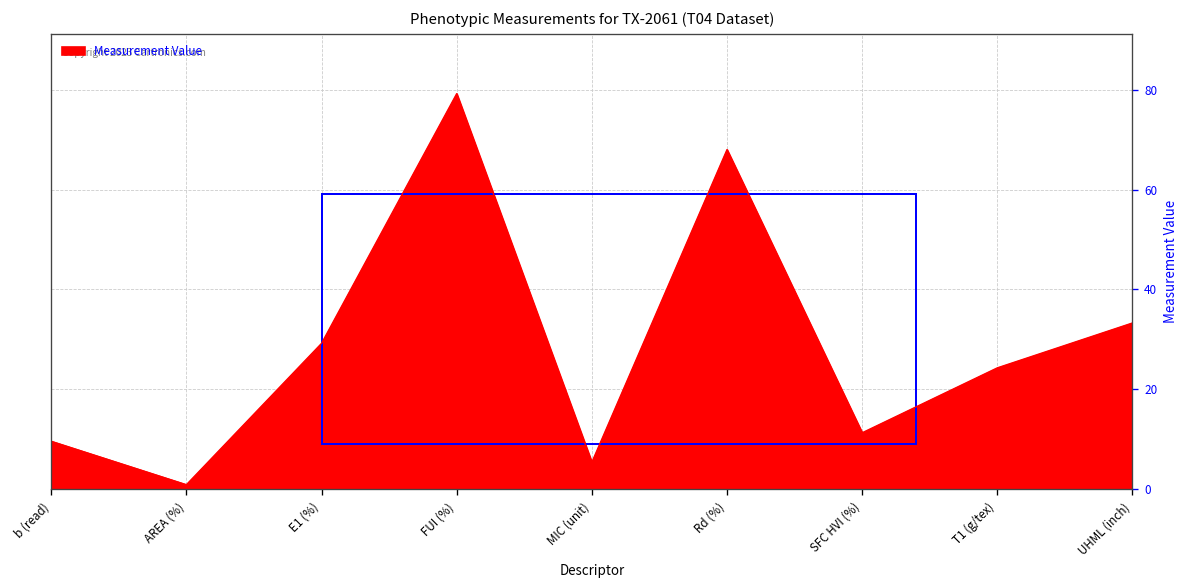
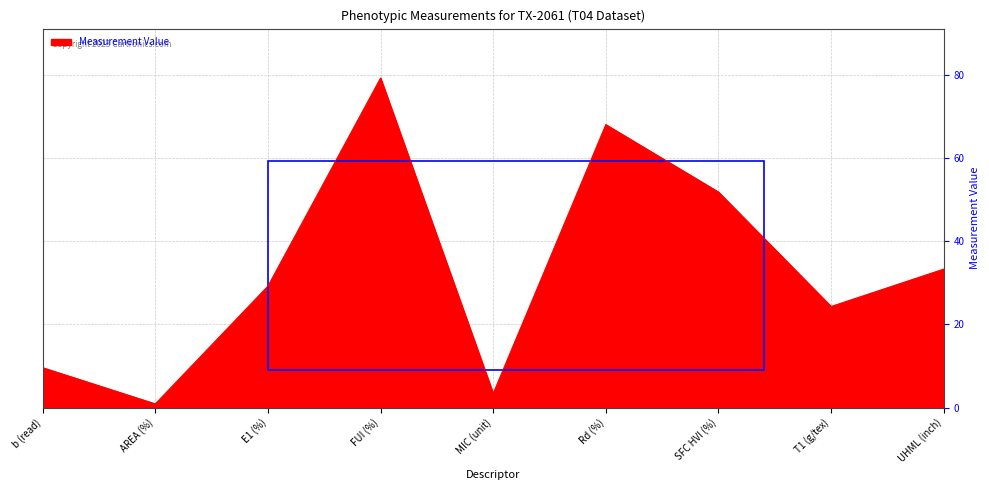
  {
    "b (read)": 10,
    "AREA (%)": 1,
    "E1 (%)": 29,
    "FUI (%)": 79,
-   "MIC (unit)": 5,
+   "MIC (unit)": 3,
    "Rd (%)": 68,
-   "SFC HVI (%)": 11,
+   "SFC HVI (%)": 52,
    "T1 (g/tex)": 24,
    "UHML (inch)": 33
  }
